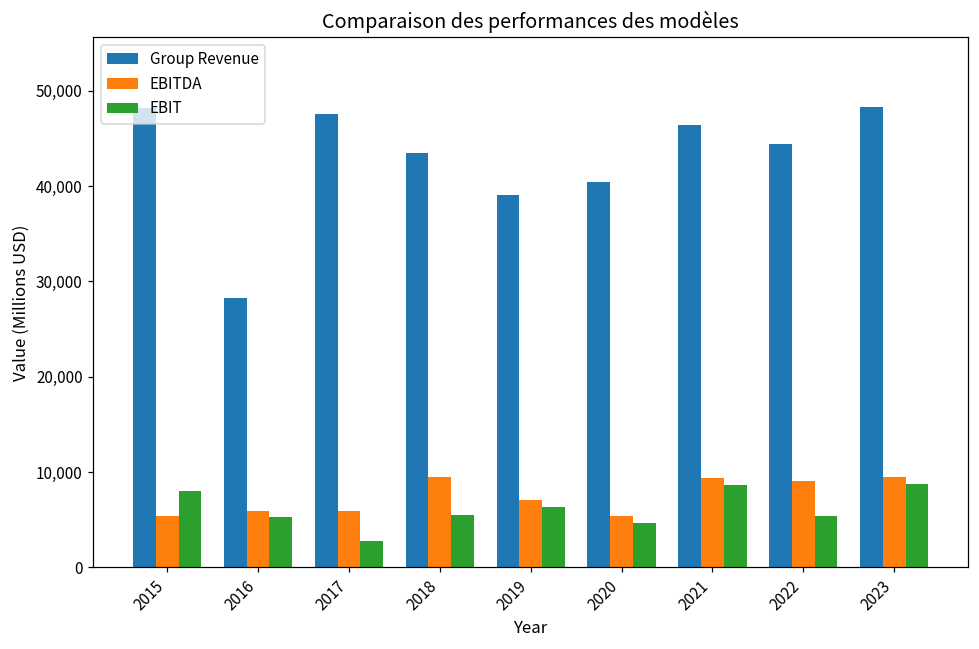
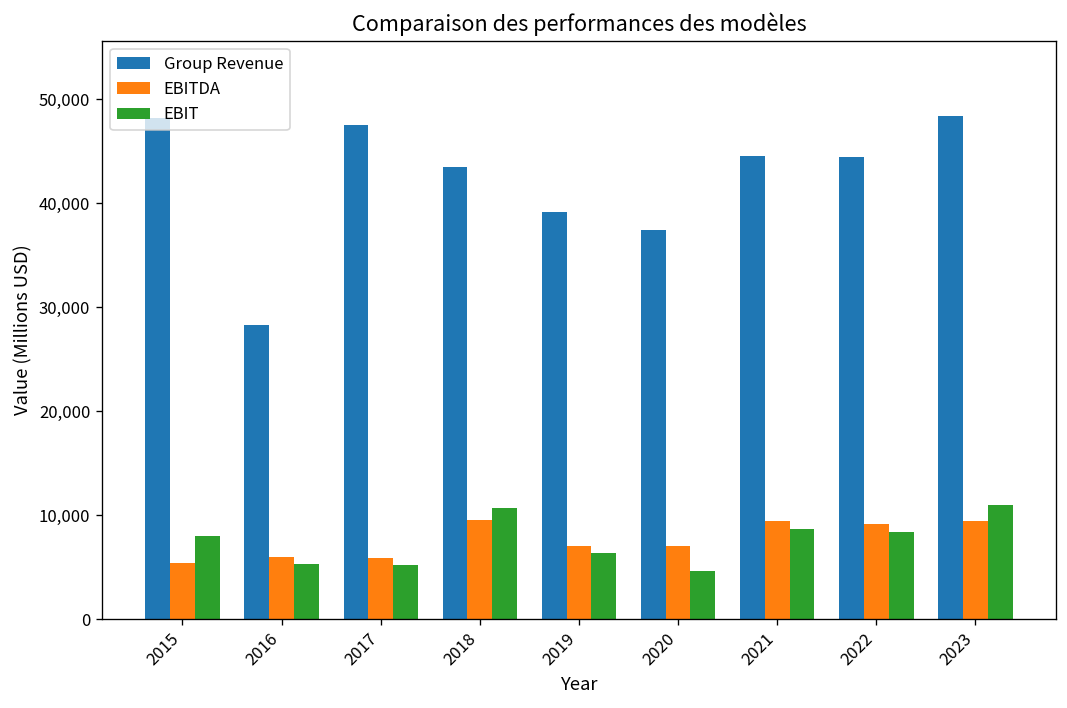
  {
    "Group Revenue": {
      "2016": "28,000",
      "2017": "48,000",
      "2018": "43,000",
      "2019": "39,000",
-     "2020": "40,000",
-     "2021": "46,000",
+     "2020": "37,000",
+     "2021": "45,000",
      "2022": "44,000",
      "2023": "48,000"
    },
    "EBITDA": {
      "2015": "5,000",
      "2016": "6,000",
      "2017": "6,000",
      "2018": "10,000",
      "2019": "7,000",
-     "2020": "5,000",
+     "2020": "7,000",
      "2021": "9,000",
      "2022": "9,000",
      "2023": "9,000"
    },
    "EBIT": {
      "2015": "8,000",
      "2016": "5,000",
-     "2017": "3,000",
-     "2018": "6,000",
+     "2017": "5,000",
+     "2018": "11,000",
      "2019": "6,000",
      "2020": "5,000",
      "2021": "9,000",
-     "2022": "5,000",
-     "2023": "9,000"
+     "2022": "8,000",
+     "2023": "11,000"
    }
  }
